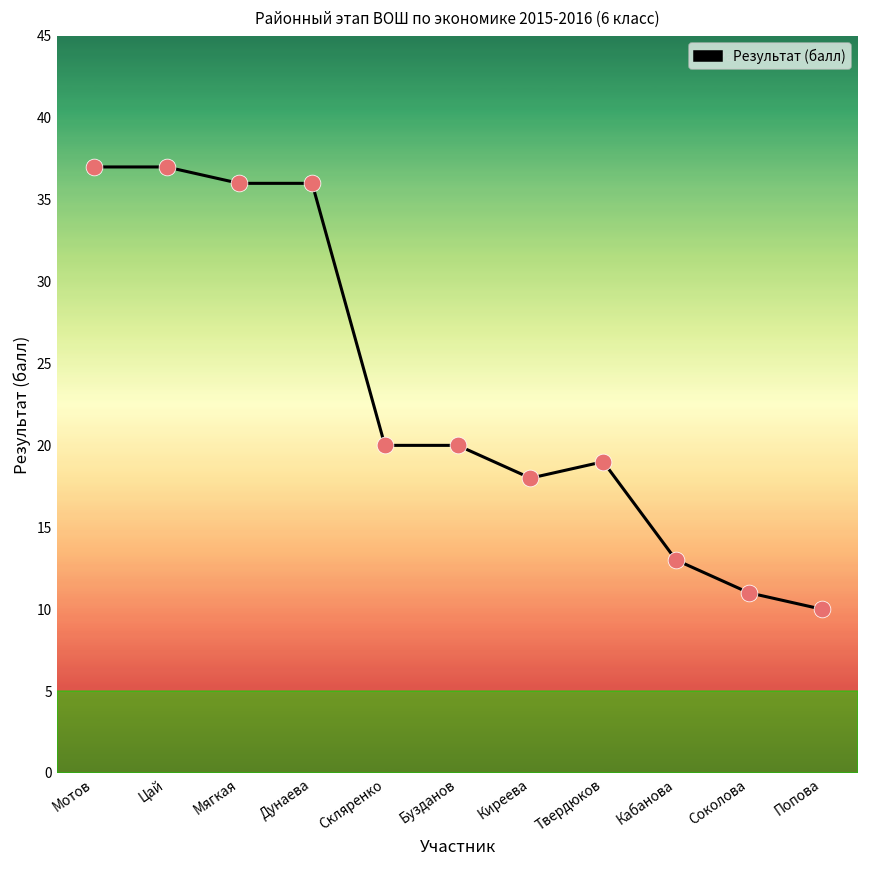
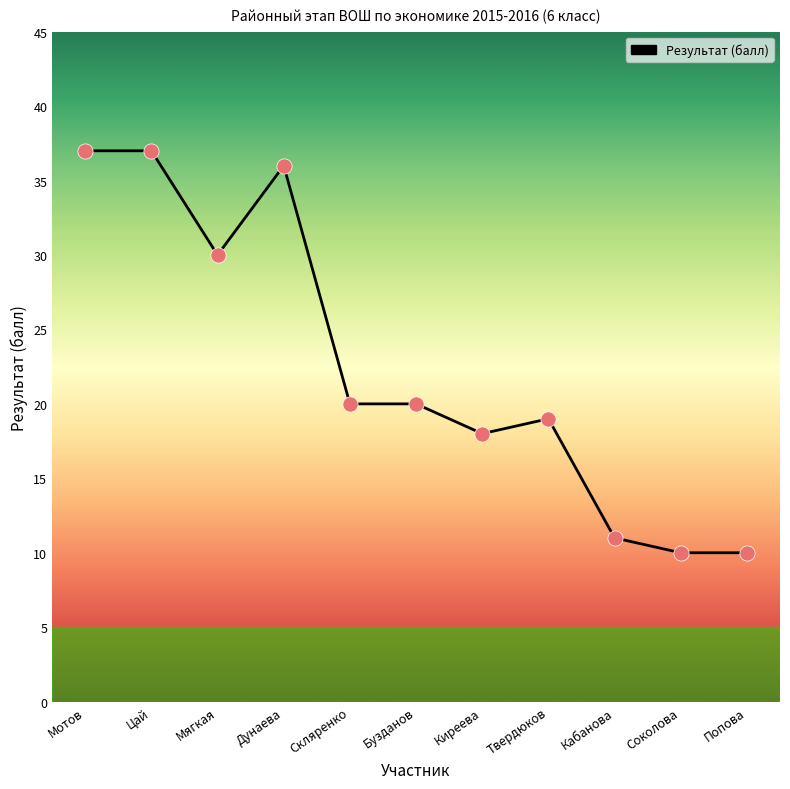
  {
    "Мотов": 37,
    "Цай": 37,
-   "Мягкая": 36,
+   "Мягкая": 30,
    "Дунаева": 36,
    "Скляренко": 20,
    "Бузданов": 20,
    "Киреева": 18,
    "Твердюков": 19,
-   "Кабанова": 13,
-   "Соколова": 11,
+   "Кабанова": 11,
+   "Соколова": 10,
    "Попова": 10
  }
